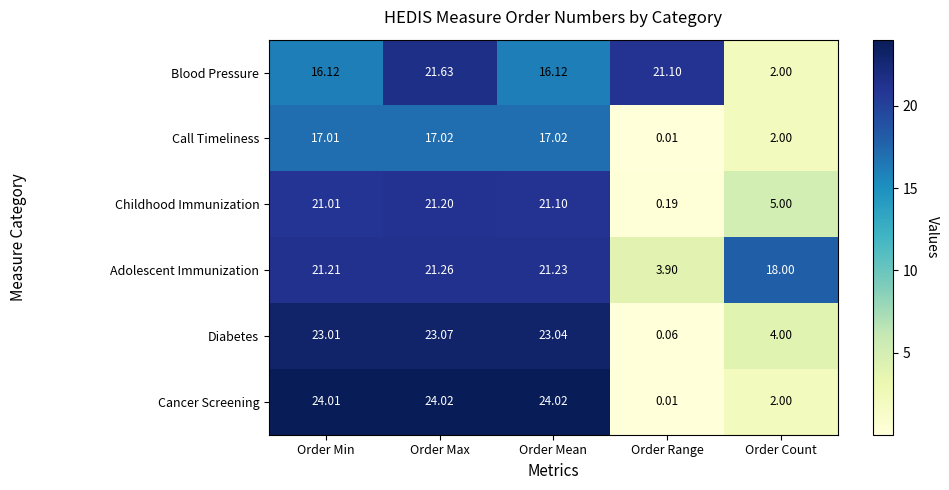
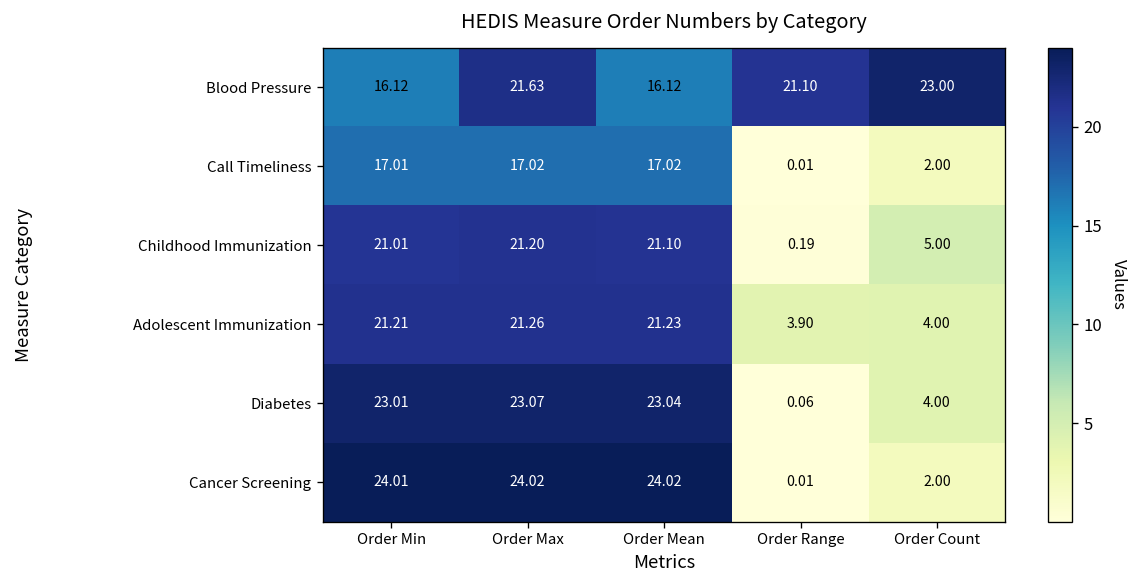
  {
    "Blood Pressure": {
      "Order Min": 16.12,
      "Order Max": 21.63,
      "Order Mean": 16.12,
      "Order Range": 21.10,
-     "Order Count": 2.00
+     "Order Count": 23.00
    },
    "Call Timeliness": {
      "Order Min": 17.01,
      "Order Max": 17.02,
      "Order Mean": 17.02,
      "Order Range": 0.01,
      "Order Count": 2.00
    },
    "Childhood Immunization": {
      "Order Min": 21.01,
      "Order Max": 21.20,
      "Order Mean": 21.10,
      "Order Range": 0.19,
      "Order Count": 5.00
    },
    "Adolescent Immunization": {
      "Order Min": 21.21,
      "Order Max": 21.26,
      "Order Mean": 21.23,
      "Order Range": 3.90,
-     "Order Count": 18.00
+     "Order Count": 4.00
    },
    "Diabetes": {
      "Order Min": 23.01,
      "Order Max": 23.07,
      "Order Mean": 23.04,
      "Order Range": 0.06,
      "Order Count": 4.00
    },
    "Cancer Screening": {
      "Order Min": 24.01,
      "Order Max": 24.02,
      "Order Mean": 24.02,
      "Order Range": 0.01,
      "Order Count": 2.00
    }
  }
